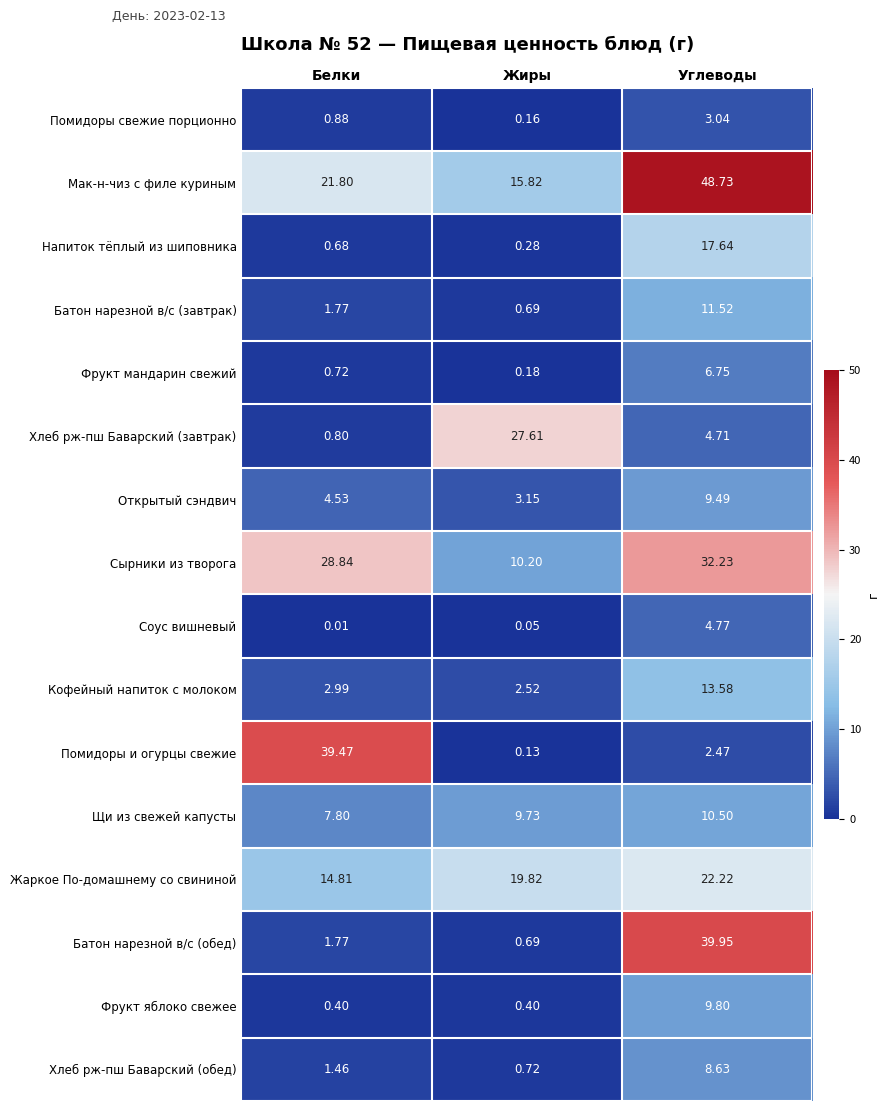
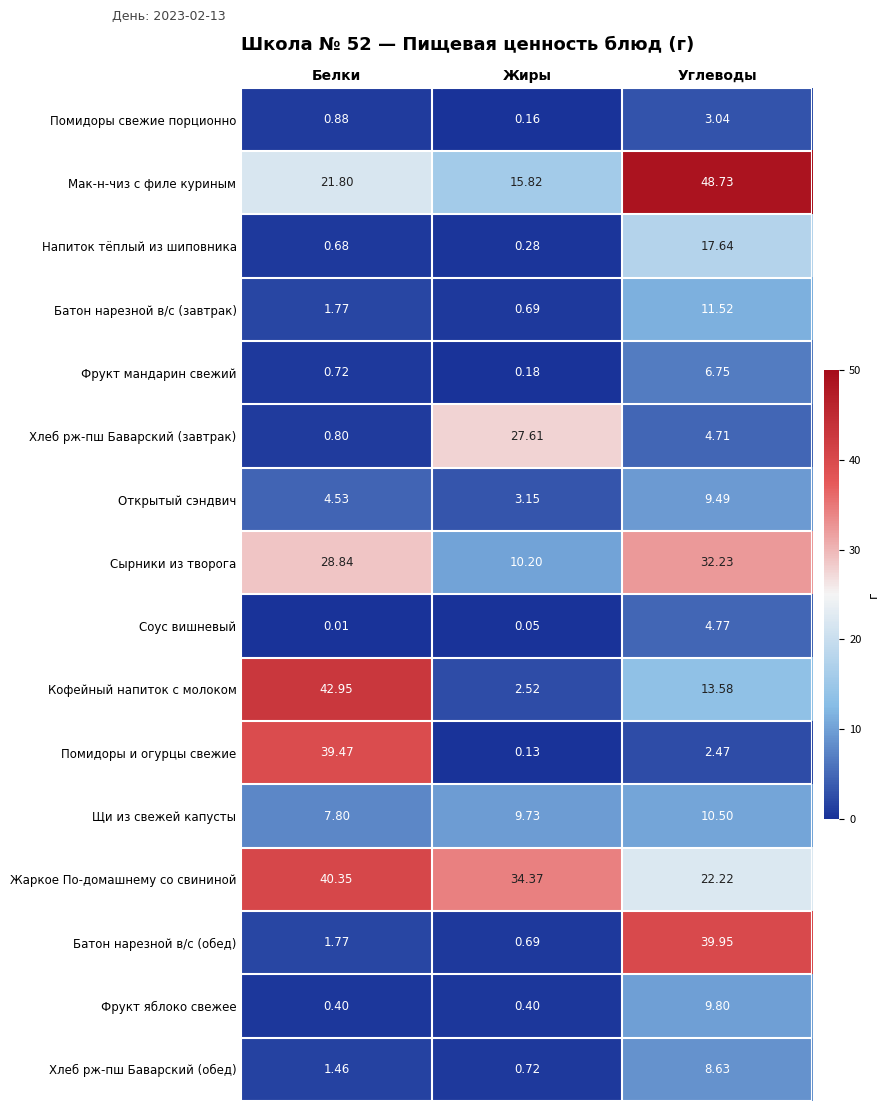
  {
    "Помидоры свежие порционно": {
      "Белки": 0.88,
      "Жиры": 0.16,
      "Углеводы": 3.04
    },
    "Мак-н-чиз с филе куриным": {
      "Белки": 21.80,
      "Жиры": 15.82,
      "Углеводы": 48.73
    },
    "Напиток тёплый из шиповника": {
      "Белки": 0.68,
      "Жиры": 0.28,
      "Углеводы": 17.64
    },
    "Батон нарезной в/с (завтрак)": {
      "Белки": 1.77,
      "Жиры": 0.69,
      "Углеводы": 11.52
    },
    "Фрукт мандарин свежий": {
      "Белки": 0.72,
      "Жиры": 0.18,
      "Углеводы": 6.75
    },
    "Хлеб рж-пш Баварский (завтрак)": {
      "Белки": 0.80,
      "Жиры": 27.61,
      "Углеводы": 4.71
    },
    "Открытый сэндвич": {
      "Белки": 4.53,
      "Жиры": 3.15,
      "Углеводы": 9.49
    },
    "Сырники из творога": {
      "Белки": 28.84,
      "Жиры": 10.20,
      "Углеводы": 32.23
    },
    "Соус вишневый": {
      "Белки": 0.01,
      "Жиры": 0.05,
      "Углеводы": 4.77
    },
    "Кофейный напиток с молоком": {
-     "Белки": 2.99,
+     "Белки": 42.95,
      "Жиры": 2.52,
      "Углеводы": 13.58
    },
    "Помидоры и огурцы свежие": {
      "Белки": 39.47,
      "Жиры": 0.13,
      "Углеводы": 2.47
    },
    "Щи из свежей капусты": {
      "Белки": 7.80,
      "Жиры": 9.73,
      "Углеводы": 10.50
    },
    "Жаркое По-домашнему со свининой": {
-     "Белки": 14.81,
-     "Жиры": 19.82,
+     "Белки": 40.35,
+     "Жиры": 34.37,
      "Углеводы": 22.22
    },
    "Батон нарезной в/с (обед)": {
      "Белки": 1.77,
      "Жиры": 0.69,
      "Углеводы": 39.95
    },
    "Фрукт яблоко свежее": {
      "Белки": 0.40,
      "Жиры": 0.40,
      "Углеводы": 9.80
    },
    "Хлеб рж-пш Баварский (обед)": {
      "Белки": 1.46,
      "Жиры": 0.72,
      "Углеводы": 8.63
    }
  }
